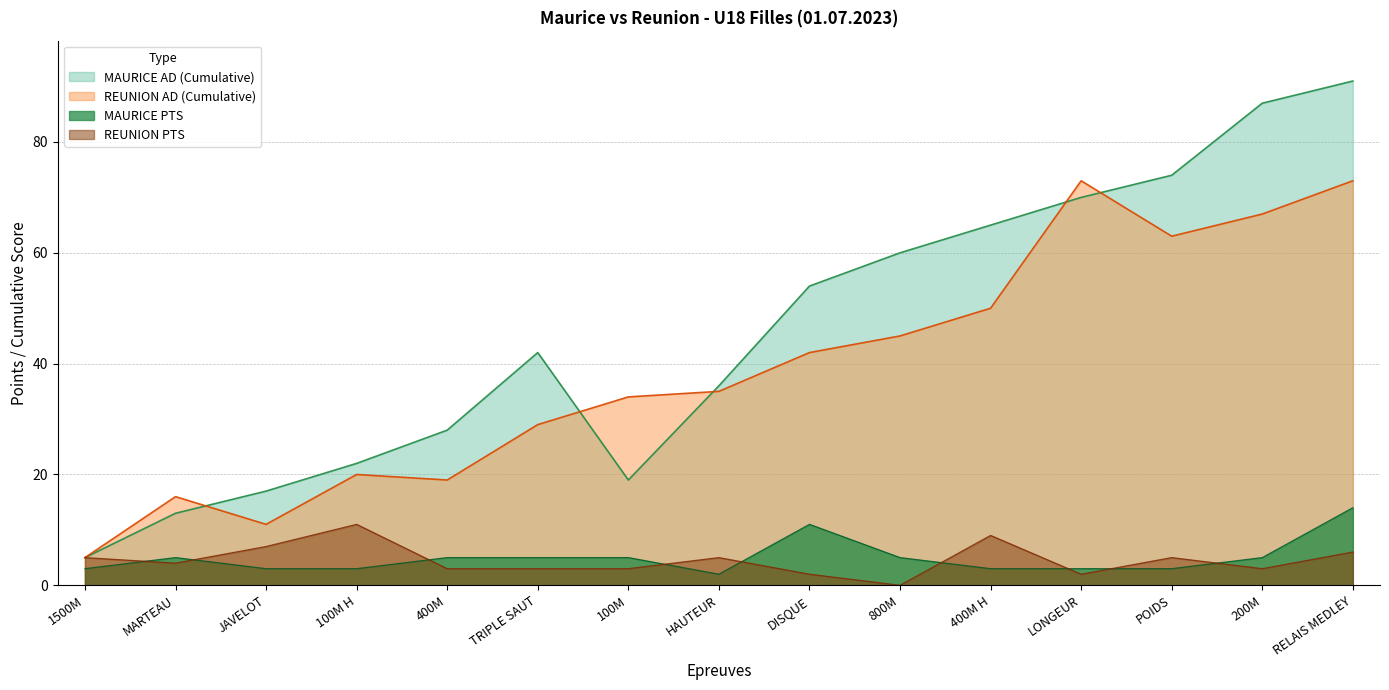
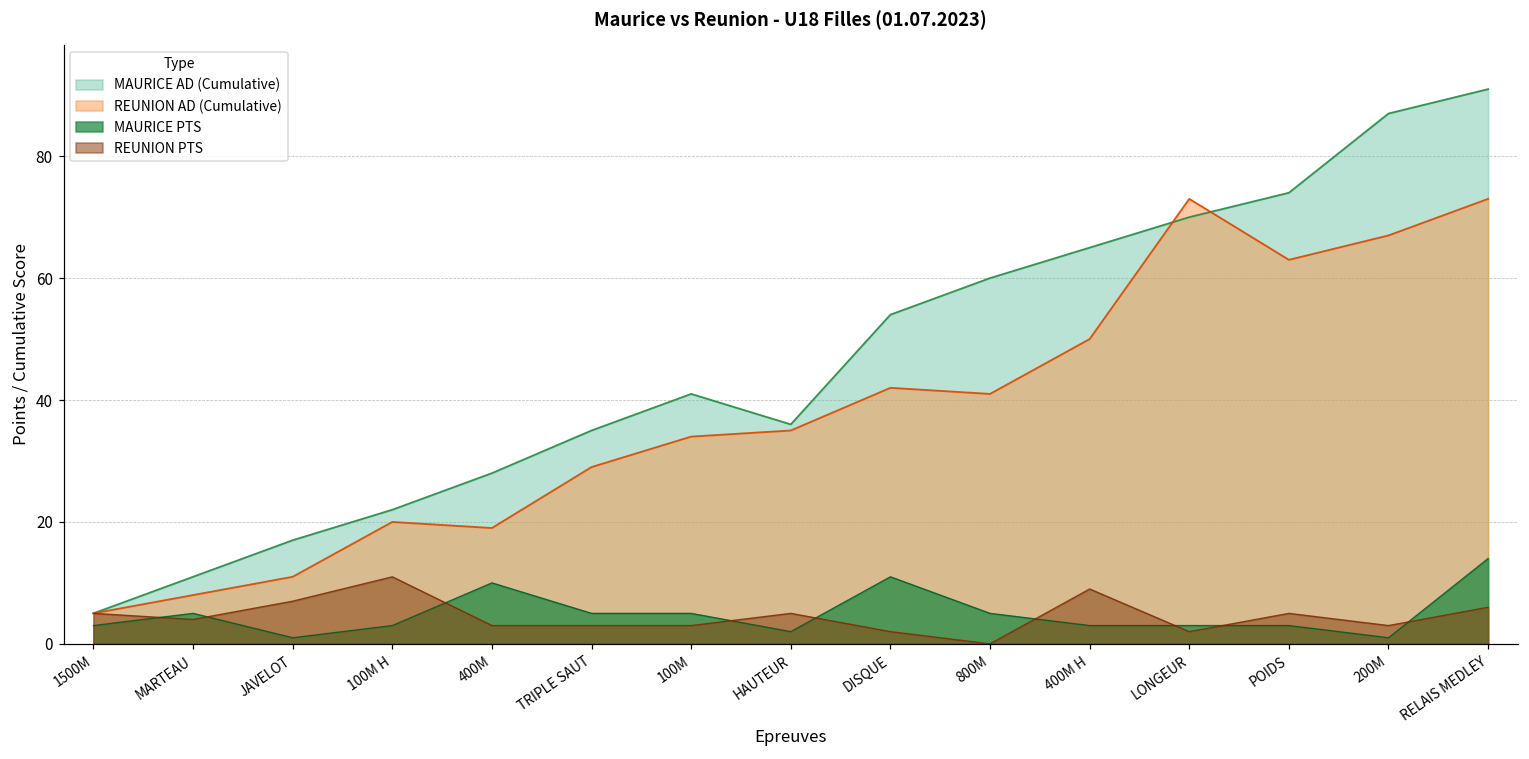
  {
    "MAURICE AD (Cumulative)": {
-     "MARTEAU": 13,
+     "MARTEAU": 11,
      "JAVELOT": 17,
      "100M H": 22,
      "400M": 28,
-     "TRIPLE SAUT": 42,
-     "100M": 19,
+     "TRIPLE SAUT": 35,
+     "100M": 41,
      "HAUTEUR": 36,
      "DISQUE": 54,
      "800M": 60,
      "400M H": 65,
      "LONGEUR": 70,
      "POIDS": 74,
      "200M": 87,
      "RELAIS MEDLEY": 91
    },
    "REUNION AD (Cumulative)": {
-     "MARTEAU": 16,
+     "MARTEAU": 8,
      "JAVELOT": 11,
      "100M H": 20,
      "400M": 19,
      "TRIPLE SAUT": 29,
      "100M": 34,
      "HAUTEUR": 35,
      "DISQUE": 42,
-     "800M": 45,
+     "800M": 41,
      "400M H": 50,
      "LONGEUR": 73,
      "POIDS": 63,
      "200M": 67,
      "RELAIS MEDLEY": 73
    },
    "MAURICE PTS": {
      "1500M": 3,
      "MARTEAU": 5,
-     "JAVELOT": 3,
+     "JAVELOT": 1,
      "100M H": 3,
-     "400M": 5,
+     "400M": 10,
      "TRIPLE SAUT": 5,
      "100M": 5,
      "HAUTEUR": 2,
      "DISQUE": 11,
      "800M": 5,
      "400M H": 3,
      "LONGEUR": 3,
      "POIDS": 3,
-     "200M": 5,
+     "200M": 1,
      "RELAIS MEDLEY": 14
    },
    "REUNION PTS": {
      "MARTEAU": 4,
      "JAVELOT": 7,
      "100M H": 11,
      "400M": 3,
      "TRIPLE SAUT": 3,
      "100M": 3,
      "HAUTEUR": 5,
      "DISQUE": 2,
      "800M": 0,
      "400M H": 9,
      "LONGEUR": 2,
      "POIDS": 5,
      "200M": 3,
      "RELAIS MEDLEY": 6
    }
  }
